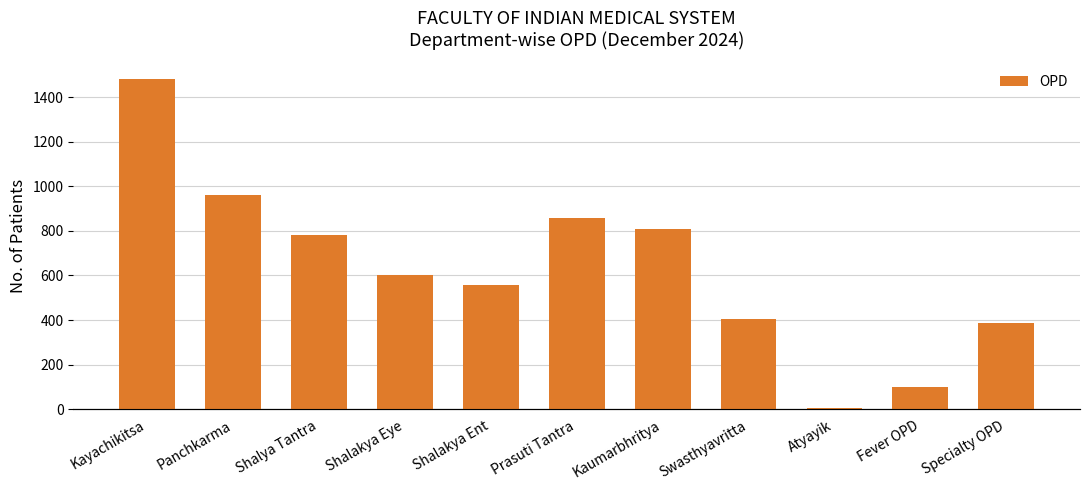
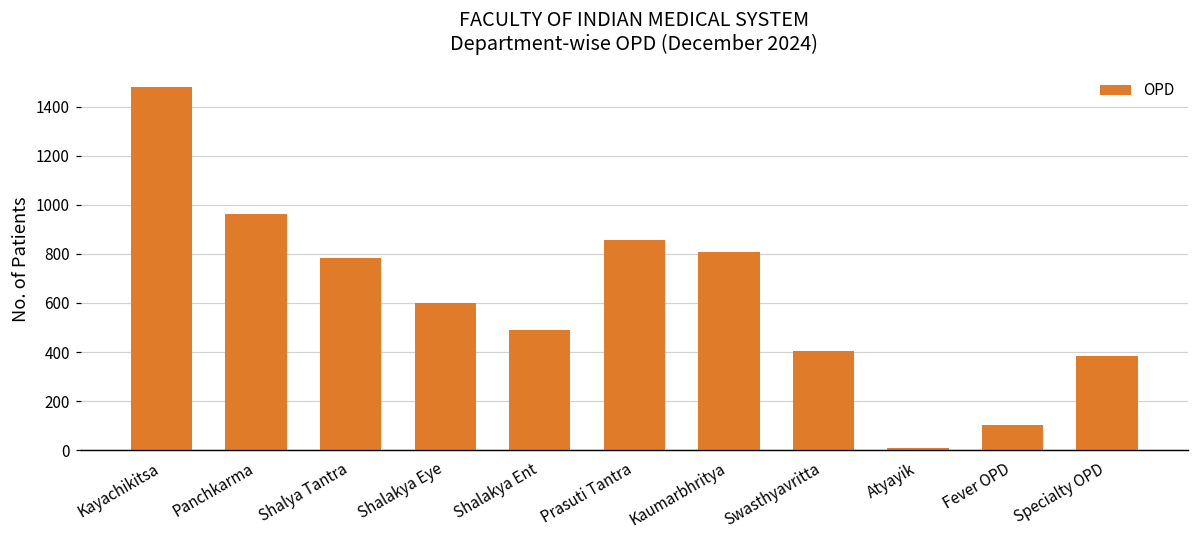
  {
    "Kayachikitsa": 1480,
    "Panchkarma": 960,
    "Shalya Tantra": 780,
    "Shalakya Eye": 600,
-   "Shalakya Ent": 560,
+   "Shalakya Ent": 490,
    "Prasuti Tantra": 860,
    "Kaumarbhritya": 810,
    "Swasthyavritta": 410,
    "Fever OPD": 100,
    "Specialty OPD": 390
  }
